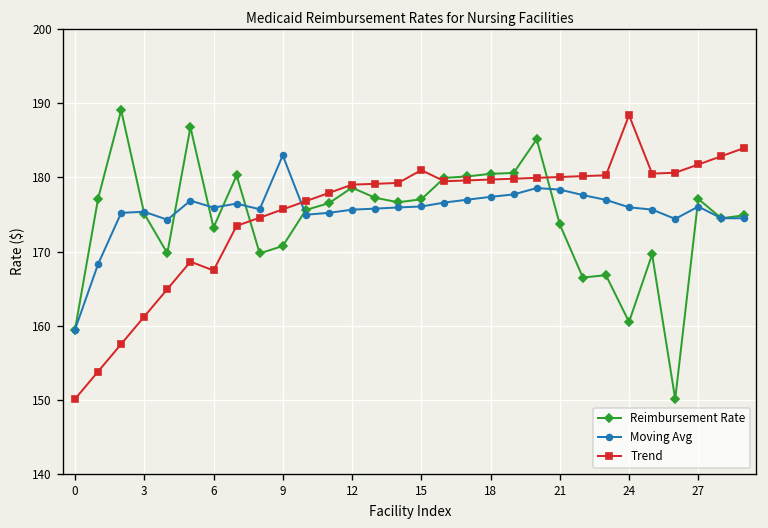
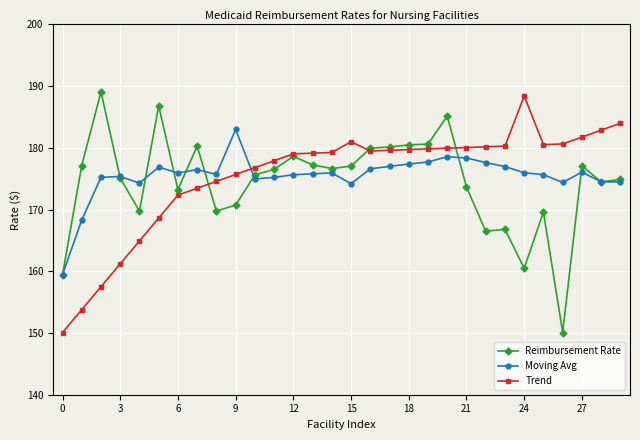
  {
    "Reimbursement Rate": {
      "6": 173,
      "9": 171,
      "15": 177,
      "18": 180,
      "21": 174,
      "24": 160,
      "27": 177
    },
    "Moving Avg": {
      "6": 176,
      "9": 183,
      "12": 176,
-     "15": 176,
+     "15": 174,
      "18": 177,
      "21": 178,
      "24": 176,
      "27": 176
    },
    "Trend": {
      "0": 150,
      "3": 161,
-     "6": 167,
+     "6": 172,
      "9": 176,
      "15": 181,
      "18": 180,
      "21": 180,
      "24": 188,
      "27": 182
    }
  }
